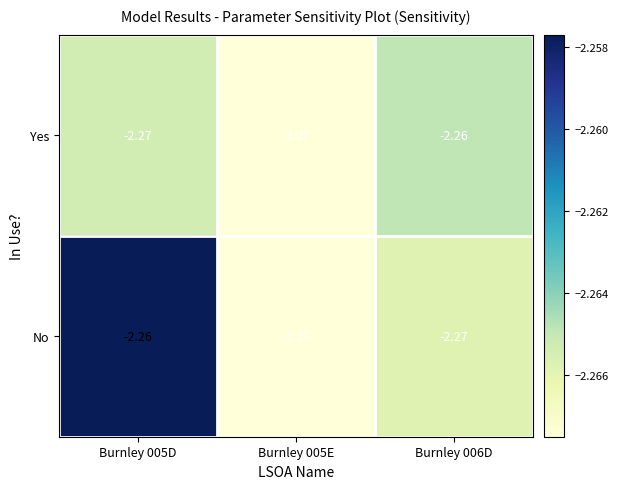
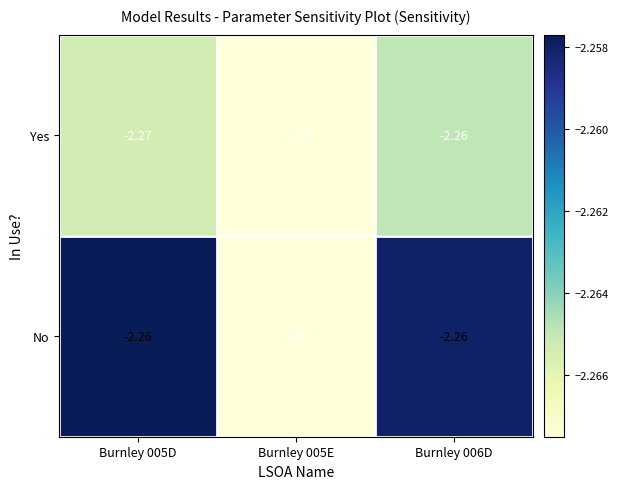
  {
    "Yes": {
      "Burnley 005D": -2.27,
      "Burnley 006D": -2.26
    },
    "No": {
      "Burnley 005D": -2.26,
-     "Burnley 006D": -2.27
+     "Burnley 006D": -2.26
    }
  }
